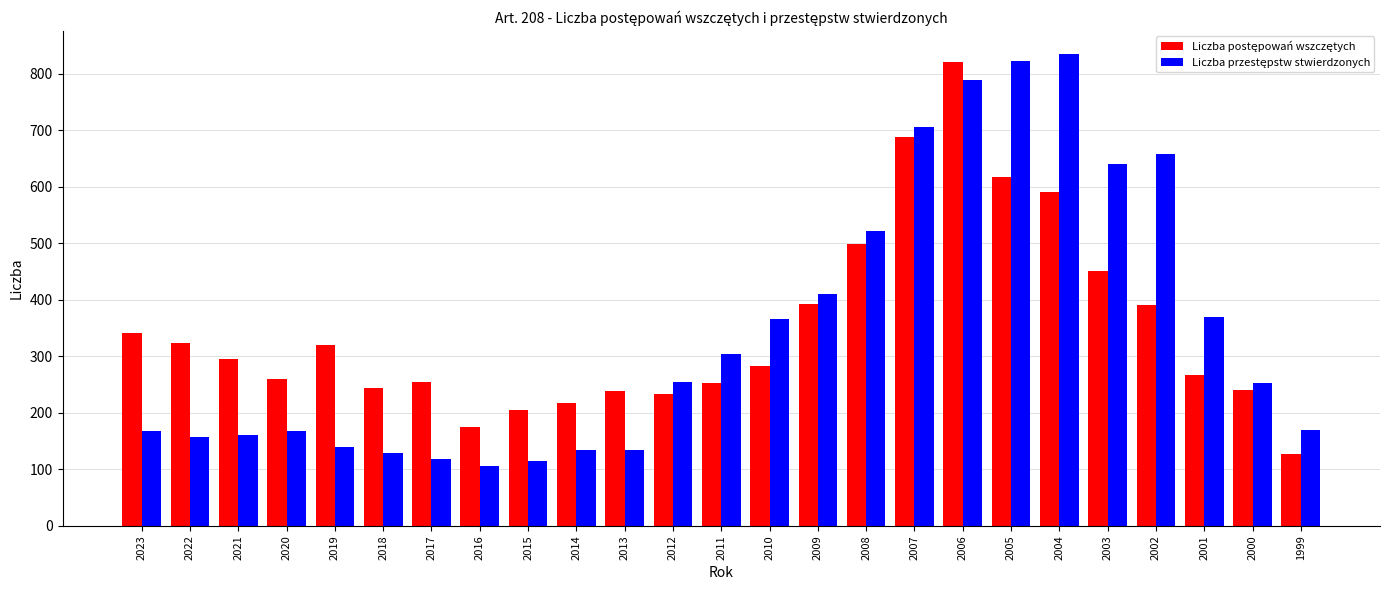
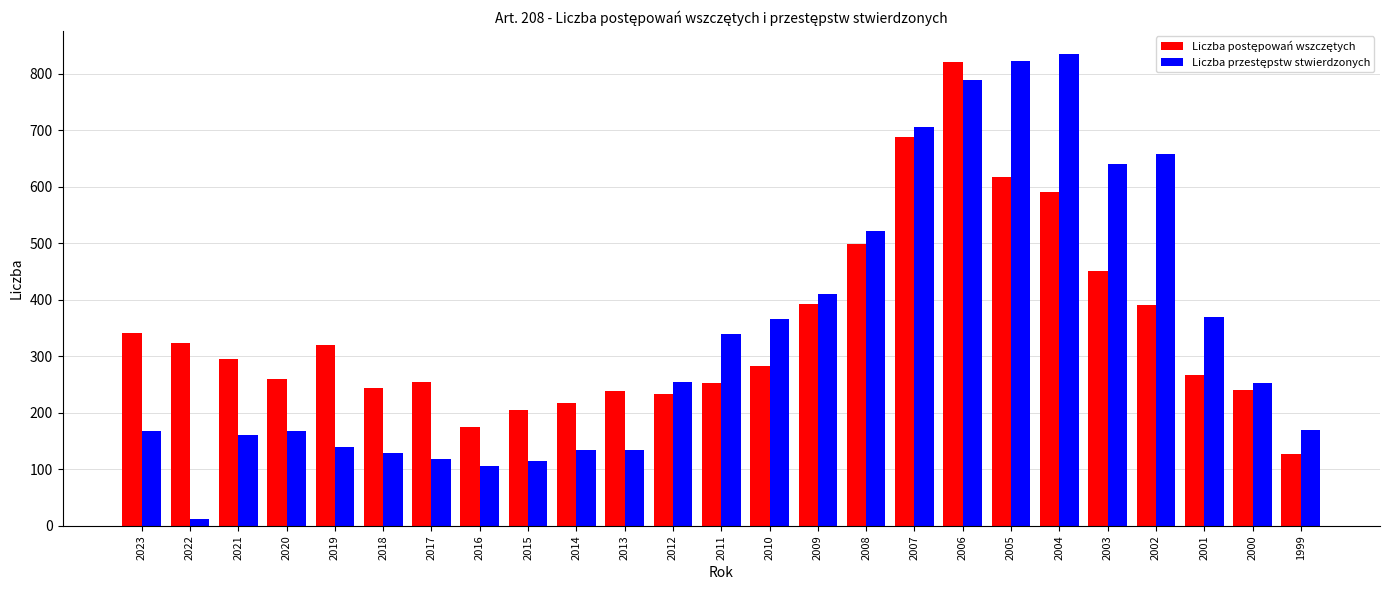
  {
    "Liczba postępowań wszczętych": {
      "2023": 340,
      "2022": 320,
      "2021": 300,
      "2020": 260,
      "2019": 320,
      "2018": 240,
      "2017": 250,
      "2016": 180,
      "2015": 210,
      "2014": 220,
      "2013": 240,
      "2012": 230,
      "2011": 250,
      "2010": 280,
      "2009": 390,
      "2008": 500,
      "2007": 690,
      "2006": 820,
      "2005": 620,
      "2004": 590,
      "2003": 450,
      "2002": 390,
      "2001": 270,
      "2000": 240,
      "1999": 130
    },
    "Liczba przestępstw stwierdzonych": {
      "2023": 170,
-     "2022": 160,
+     "2022": 10,
      "2021": 160,
      "2020": 170,
      "2019": 140,
      "2018": 130,
      "2017": 120,
      "2016": 110,
      "2015": 110,
      "2014": 130,
      "2013": 130,
      "2012": 250,
-     "2011": 300,
+     "2011": 340,
      "2010": 370,
      "2009": 410,
      "2008": 520,
      "2007": 710,
      "2006": 790,
      "2005": 820,
      "2004": 830,
      "2003": 640,
      "2002": 660,
      "2001": 370,
      "2000": 250,
      "1999": 170
    }
  }
